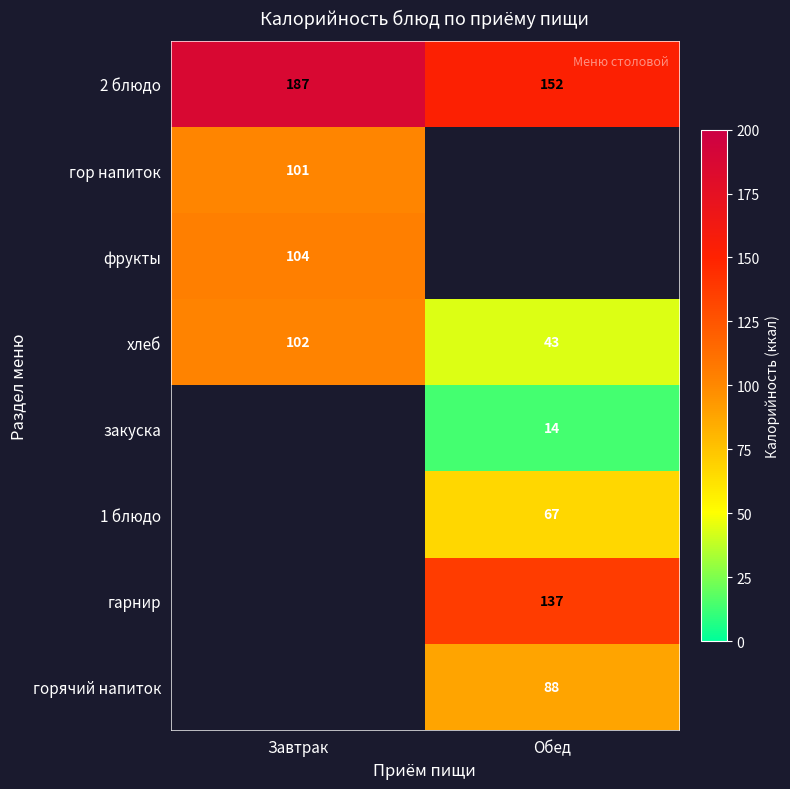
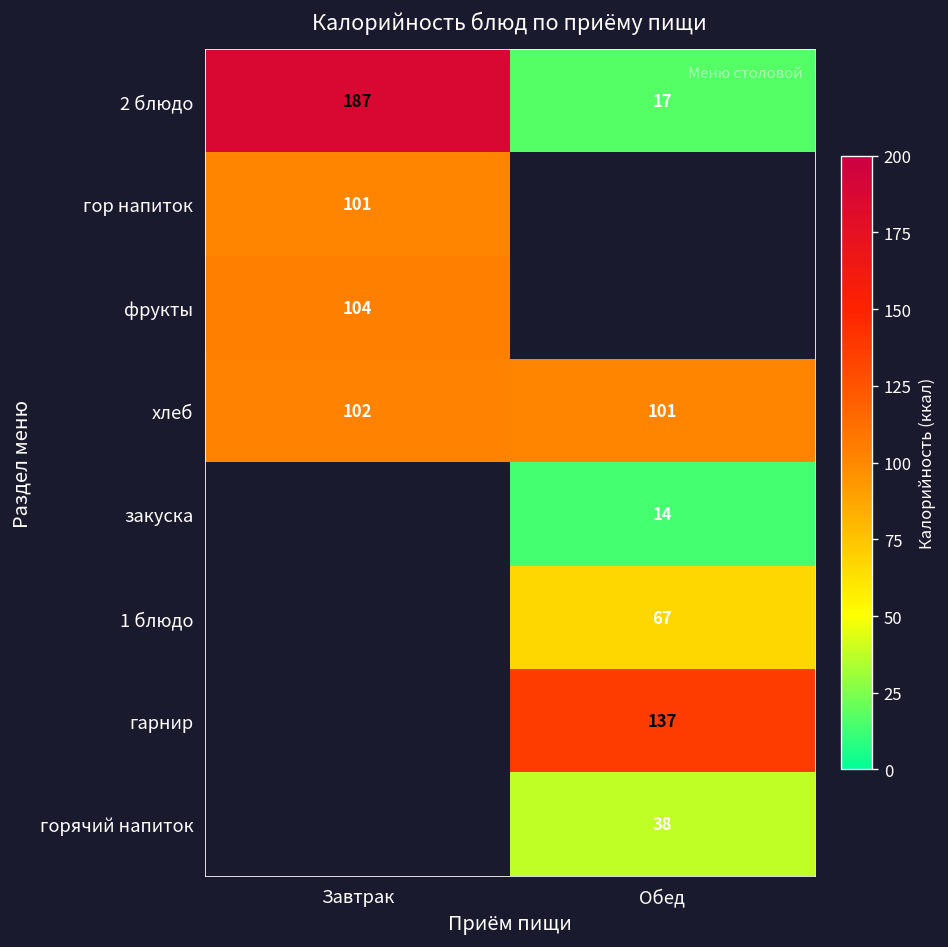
  {
    "2 блюдо": {
      "Завтрак": 187,
-     "Обед": 152
+     "Обед": 17
    },
    "гор напиток": {
      "Завтрак": 101
    },
    "фрукты": {
      "Завтрак": 104
    },
    "хлеб": {
      "Завтрак": 102,
-     "Обед": 43
+     "Обед": 101
    },
    "закуска": {
      "Обед": 14
    },
    "1 блюдо": {
      "Обед": 67
    },
    "гарнир": {
      "Обед": 137
    },
    "горячий напиток": {
-     "Обед": 88
+     "Обед": 38
    }
  }
